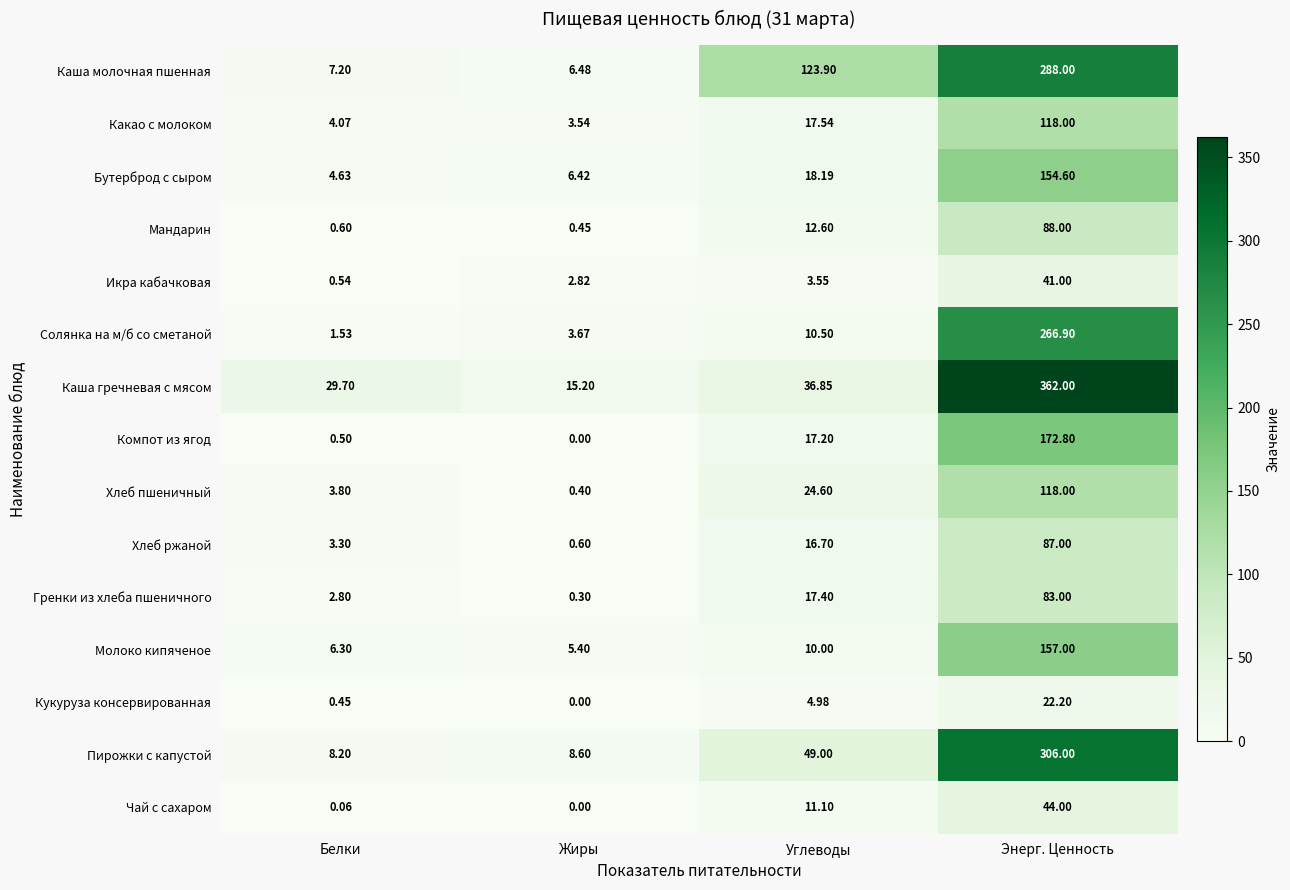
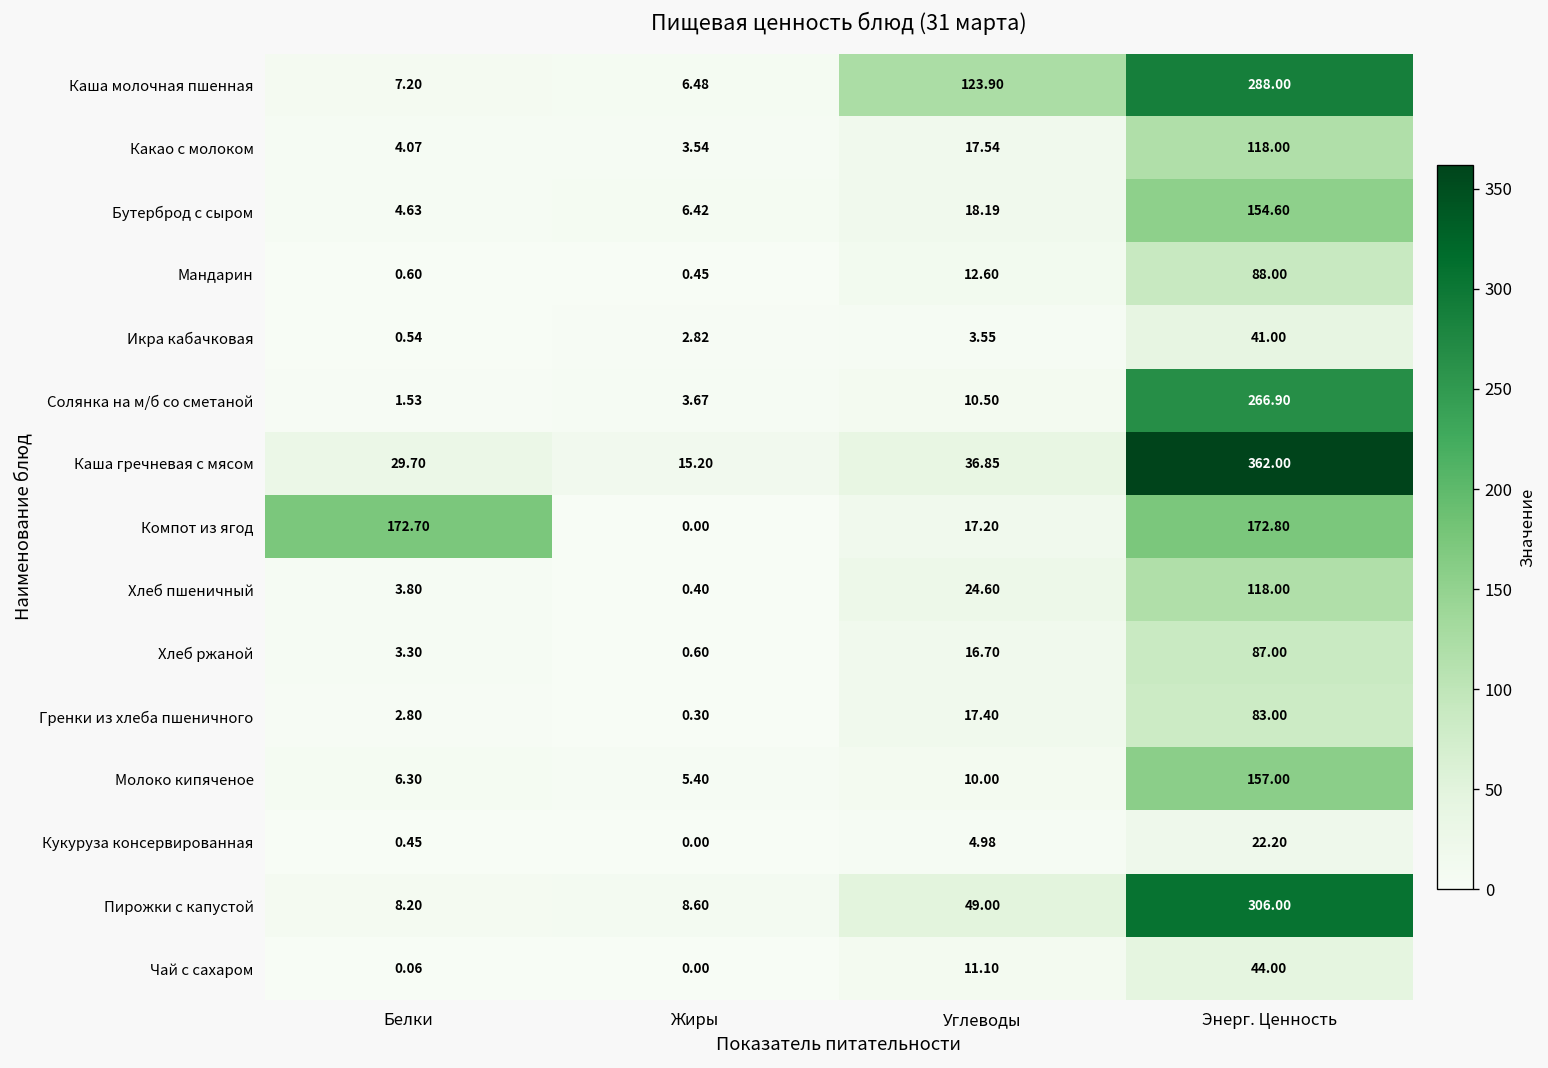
  {
    "Каша молочная пшенная": {
      "Белки": 7.20,
      "Жиры": 6.48,
      "Углеводы": 123.90,
      "Энерг. Ценность": 288.00
    },
    "Какао с молоком": {
      "Белки": 4.07,
      "Жиры": 3.54,
      "Углеводы": 17.54,
      "Энерг. Ценность": 118.00
    },
    "Бутерброд с сыром": {
      "Белки": 4.63,
      "Жиры": 6.42,
      "Углеводы": 18.19,
      "Энерг. Ценность": 154.60
    },
    "Мандарин": {
      "Белки": 0.60,
      "Жиры": 0.45,
      "Углеводы": 12.60,
      "Энерг. Ценность": 88.00
    },
    "Икра кабачковая": {
      "Белки": 0.54,
      "Жиры": 2.82,
      "Углеводы": 3.55,
      "Энерг. Ценность": 41.00
    },
    "Солянка на м/б со сметаной": {
      "Белки": 1.53,
      "Жиры": 3.67,
      "Углеводы": 10.50,
      "Энерг. Ценность": 266.90
    },
    "Каша гречневая с мясом": {
      "Белки": 29.70,
      "Жиры": 15.20,
      "Углеводы": 36.85,
      "Энерг. Ценность": 362.00
    },
    "Компот из ягод": {
-     "Белки": 0.50,
+     "Белки": 172.70,
      "Жиры": 0.00,
      "Углеводы": 17.20,
      "Энерг. Ценность": 172.80
    },
    "Хлеб пшеничный": {
      "Белки": 3.80,
      "Жиры": 0.40,
      "Углеводы": 24.60,
      "Энерг. Ценность": 118.00
    },
    "Хлеб ржаной": {
      "Белки": 3.30,
      "Жиры": 0.60,
      "Углеводы": 16.70,
      "Энерг. Ценность": 87.00
    },
    "Гренки из хлеба пшеничного": {
      "Белки": 2.80,
      "Жиры": 0.30,
      "Углеводы": 17.40,
      "Энерг. Ценность": 83.00
    },
    "Молоко кипяченое": {
      "Белки": 6.30,
      "Жиры": 5.40,
      "Углеводы": 10.00,
      "Энерг. Ценность": 157.00
    },
    "Кукуруза консервированная": {
      "Белки": 0.45,
      "Жиры": 0.00,
      "Углеводы": 4.98,
      "Энерг. Ценность": 22.20
    },
    "Пирожки с капустой": {
      "Белки": 8.20,
      "Жиры": 8.60,
      "Углеводы": 49.00,
      "Энерг. Ценность": 306.00
    },
    "Чай с сахаром": {
      "Белки": 0.06,
      "Жиры": 0.00,
      "Углеводы": 11.10,
      "Энерг. Ценность": 44.00
    }
  }
